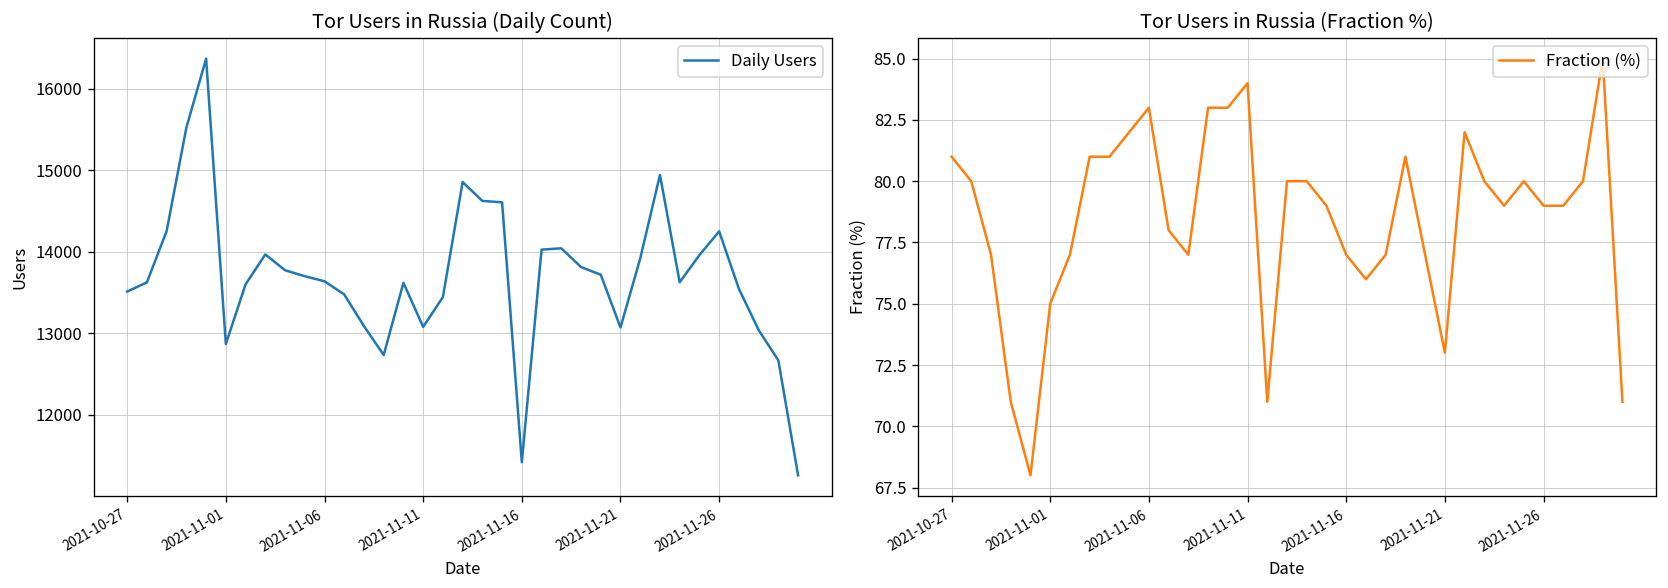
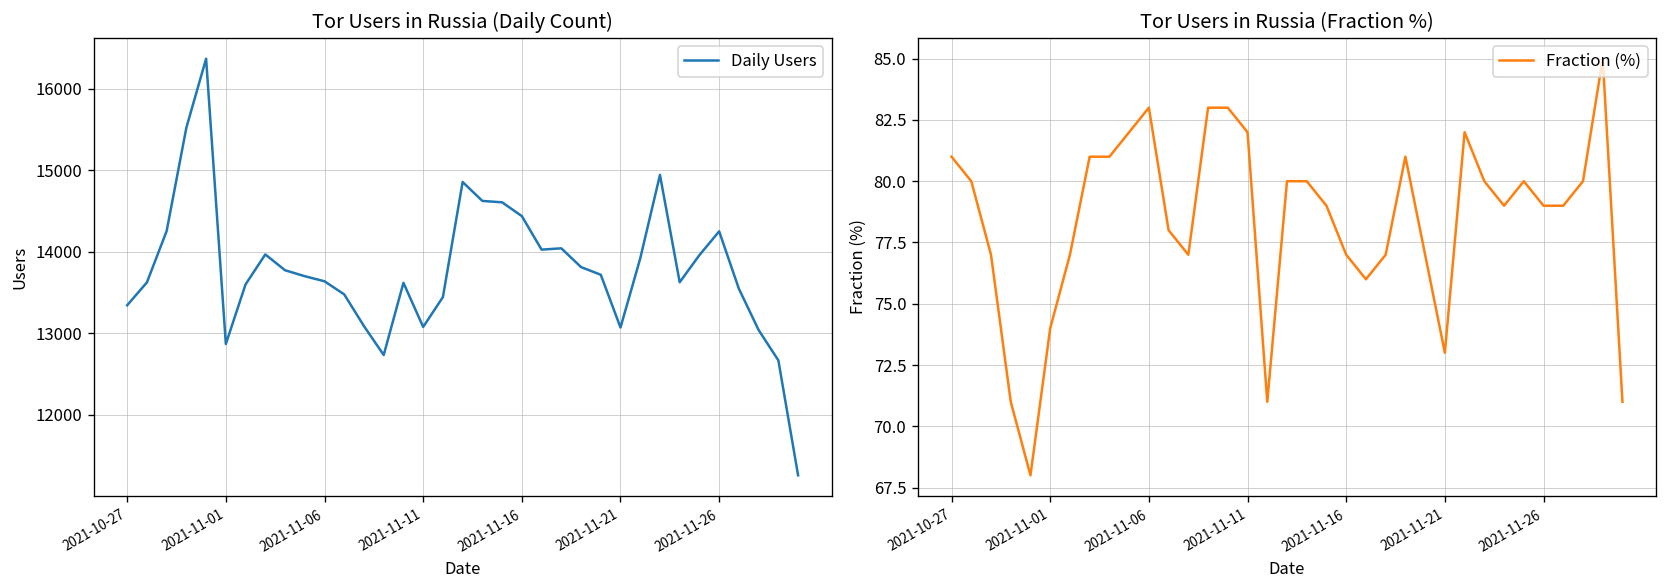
  {
    "Tor Users in Russia (Daily Count)": {
-     "2021-10-27": 13500,
+     "2021-10-27": 13300,
      "2021-11-01": 12900,
      "2021-11-06": 13600,
      "2021-11-11": 13100,
-     "2021-11-16": 11400,
+     "2021-11-16": 14400,
      "2021-11-21": 13100,
      "2021-11-26": 14300
    },
    "Tor Users in Russia (Fraction %)": {
      "2021-10-27": 81,
-     "2021-11-01": 75,
+     "2021-11-01": 74,
      "2021-11-06": 83,
-     "2021-11-11": 84,
+     "2021-11-11": 82,
      "2021-11-16": 77,
      "2021-11-21": 73,
      "2021-11-26": 79
    }
  }
